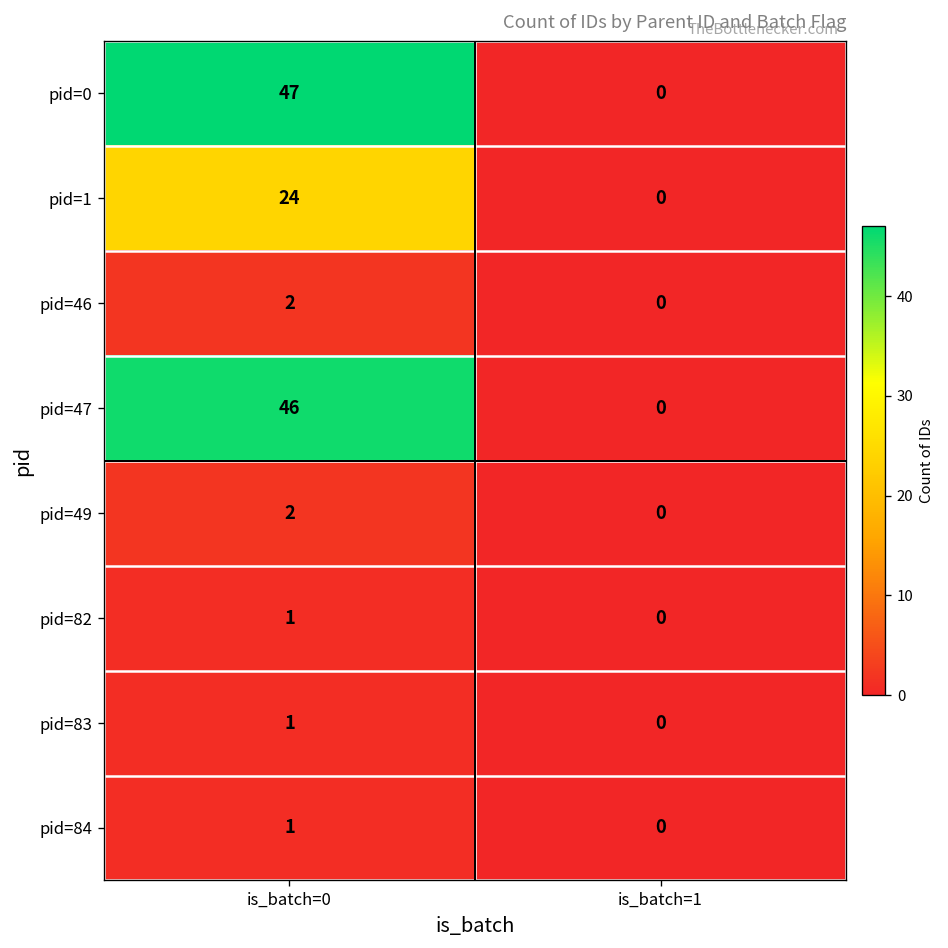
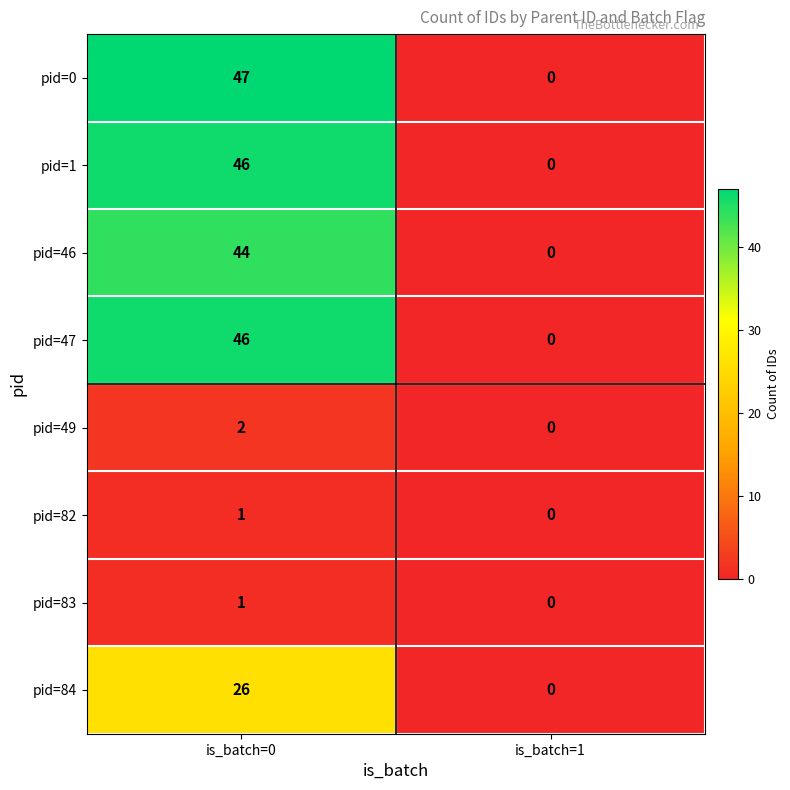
  {
    "pid=0": {
      "is_batch=0": 47,
      "is_batch=1": 0
    },
    "pid=1": {
-     "is_batch=0": 24,
+     "is_batch=0": 46,
      "is_batch=1": 0
    },
    "pid=46": {
-     "is_batch=0": 2,
+     "is_batch=0": 44,
      "is_batch=1": 0
    },
    "pid=47": {
      "is_batch=0": 46,
      "is_batch=1": 0
    },
    "pid=49": {
      "is_batch=0": 2,
      "is_batch=1": 0
    },
    "pid=82": {
      "is_batch=0": 1,
      "is_batch=1": 0
    },
    "pid=83": {
      "is_batch=0": 1,
      "is_batch=1": 0
    },
    "pid=84": {
-     "is_batch=0": 1,
+     "is_batch=0": 26,
      "is_batch=1": 0
    }
  }
